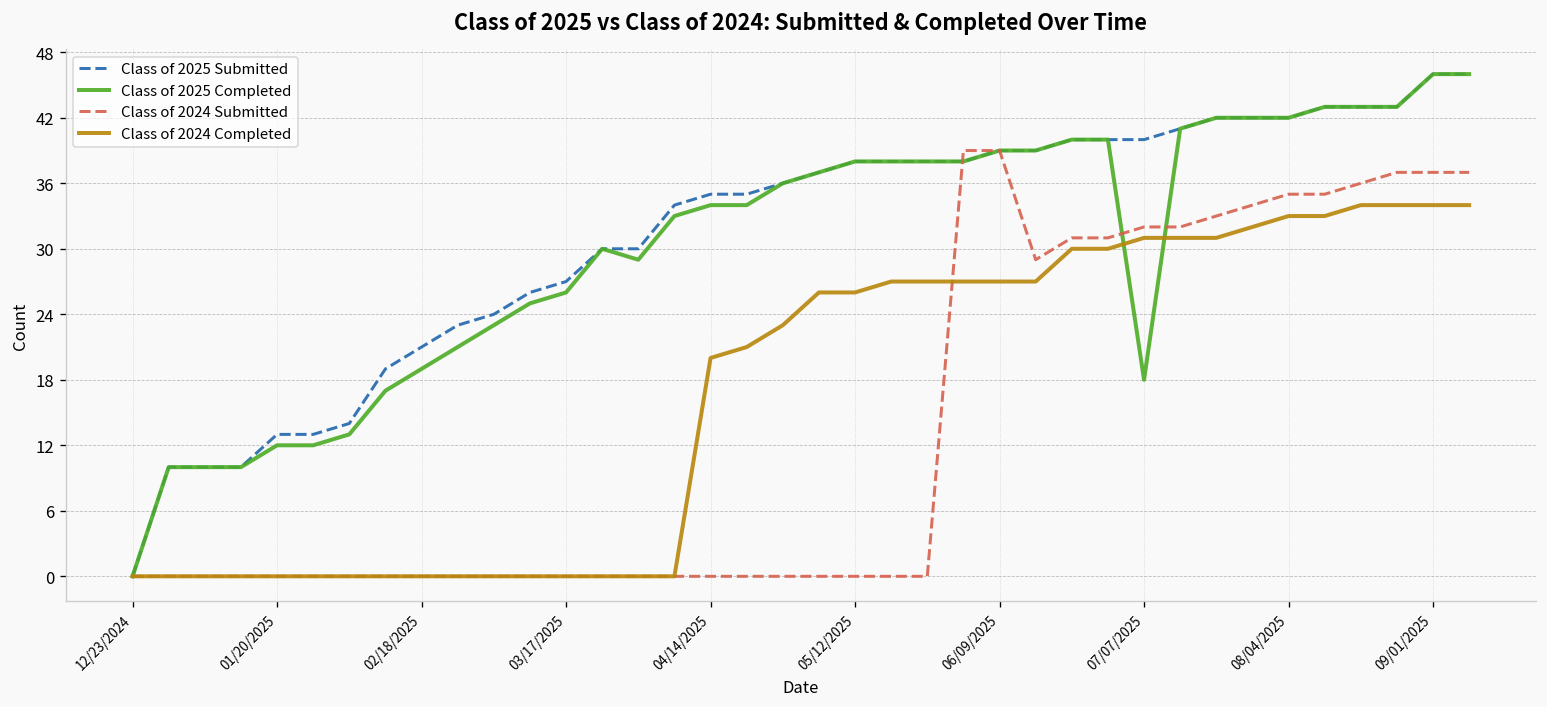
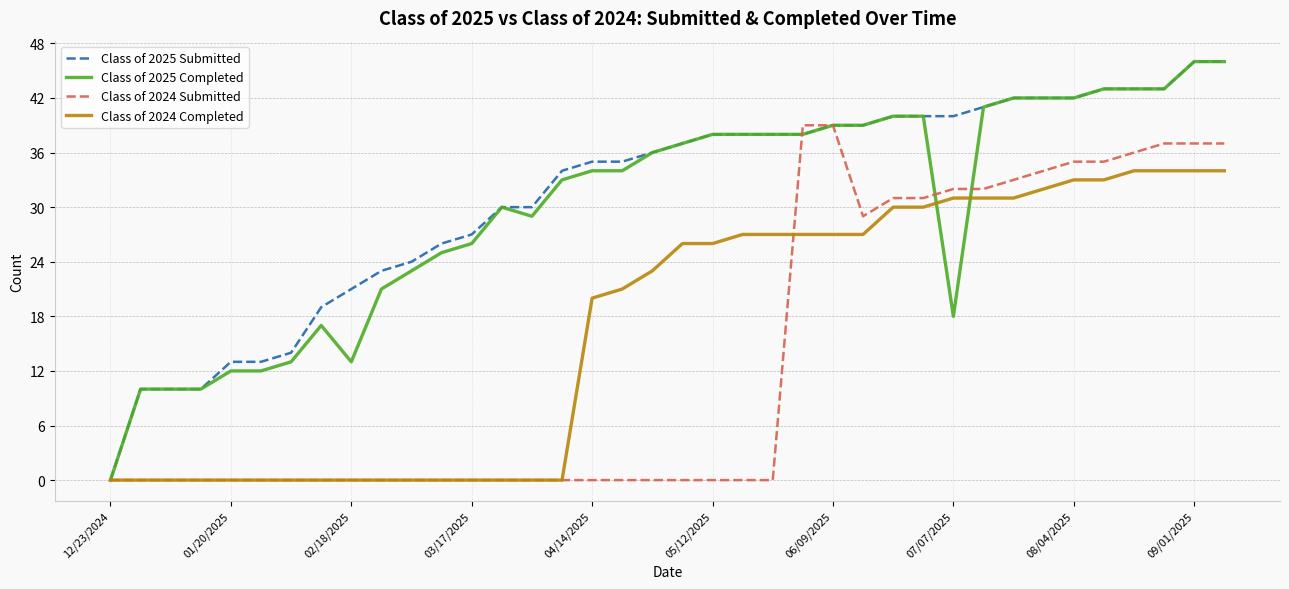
  {
    "Class of 2025 Submitted": {
      "01/20/2025": 13,
      "02/18/2025": 21,
      "03/17/2025": 27,
      "04/14/2025": 35,
      "07/07/2025": 40
    },
    "Class of 2025 Completed": {
      "01/20/2025": 12,
-     "02/18/2025": 19,
+     "02/18/2025": 13,
      "03/17/2025": 26,
      "04/14/2025": 34,
      "07/07/2025": 18
    },
    "Class of 2024 Submitted": {
      "04/14/2025": 0,
      "05/12/2025": 0,
      "07/07/2025": 32,
      "08/04/2025": 35,
      "09/01/2025": 37
    },
    "Class of 2024 Completed": {
      "04/14/2025": 20,
      "05/12/2025": 26,
      "06/09/2025": 27,
      "07/07/2025": 31,
      "08/04/2025": 33,
      "09/01/2025": 34
    }
  }
